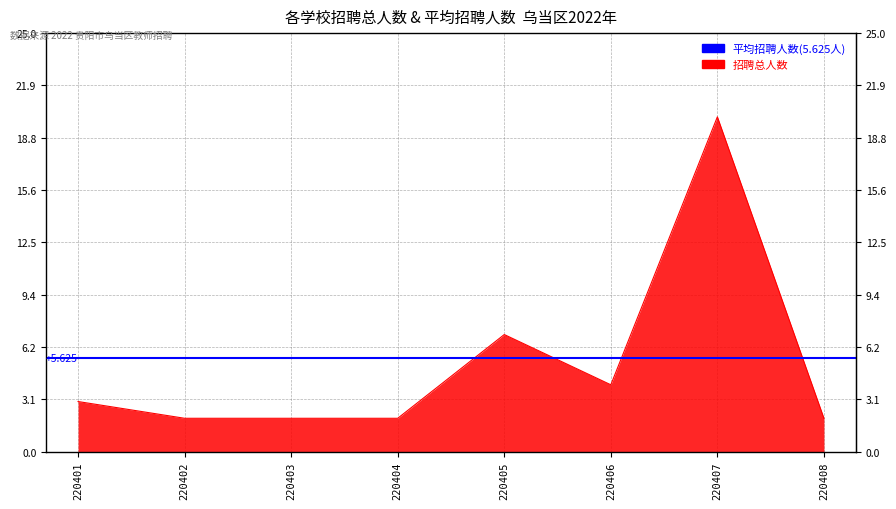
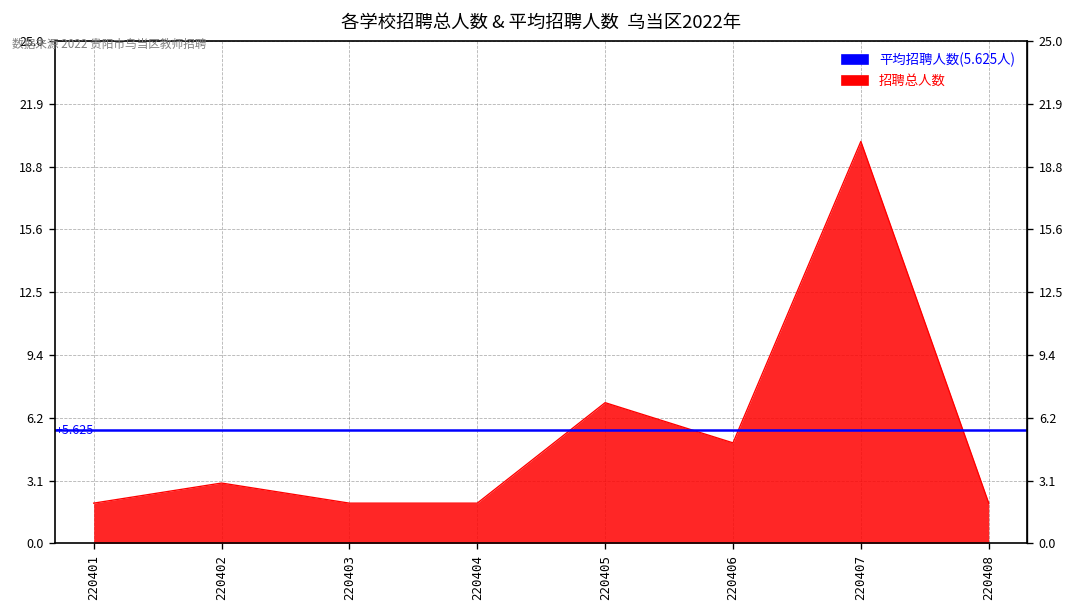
  {
-   "220401": 3,
-   "220402": 2,
+   "220401": 2,
+   "220402": 3,
    "220403": 2,
    "220404": 2,
    "220405": 7,
-   "220406": 4,
+   "220406": 5,
    "220407": 20,
    "220408": 2
  }
